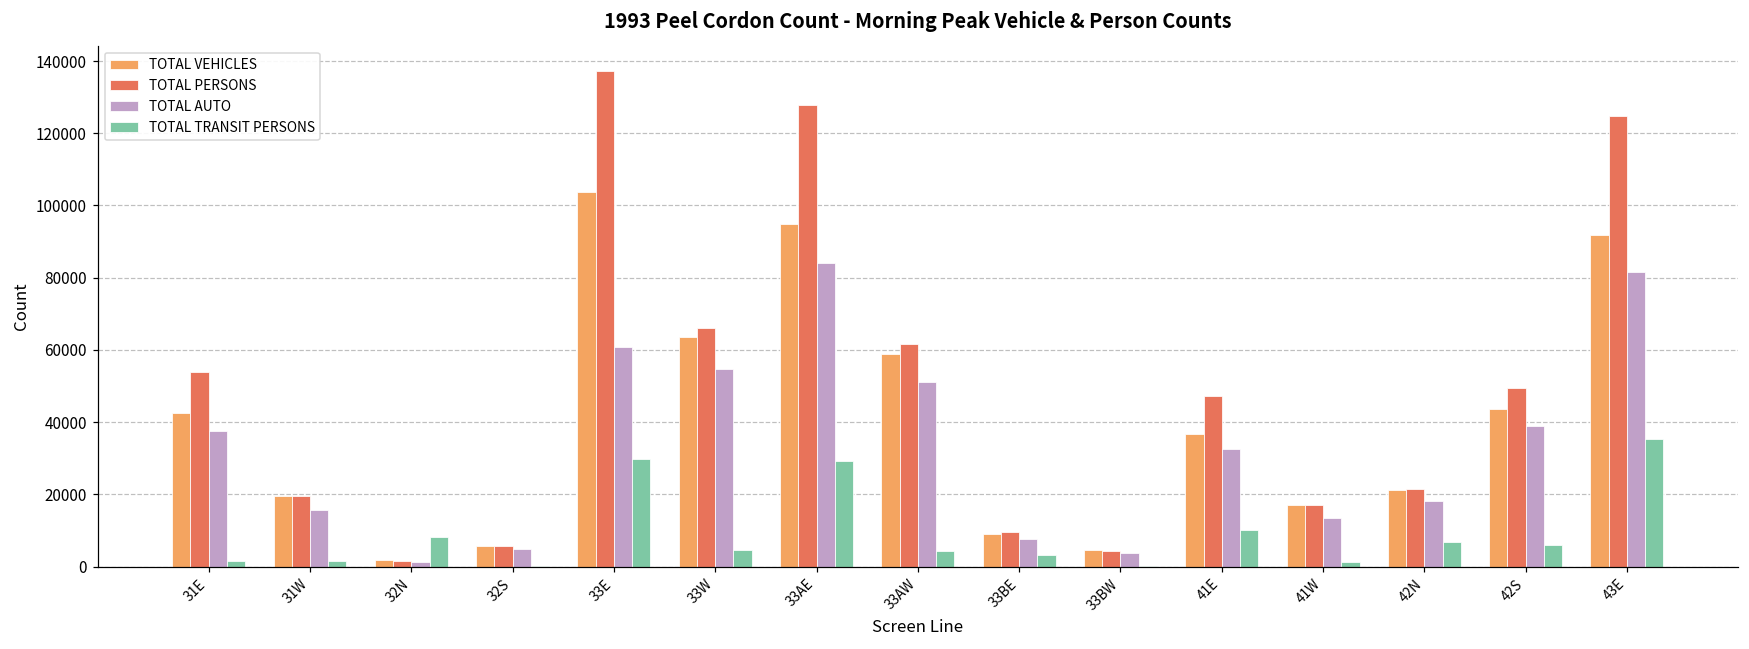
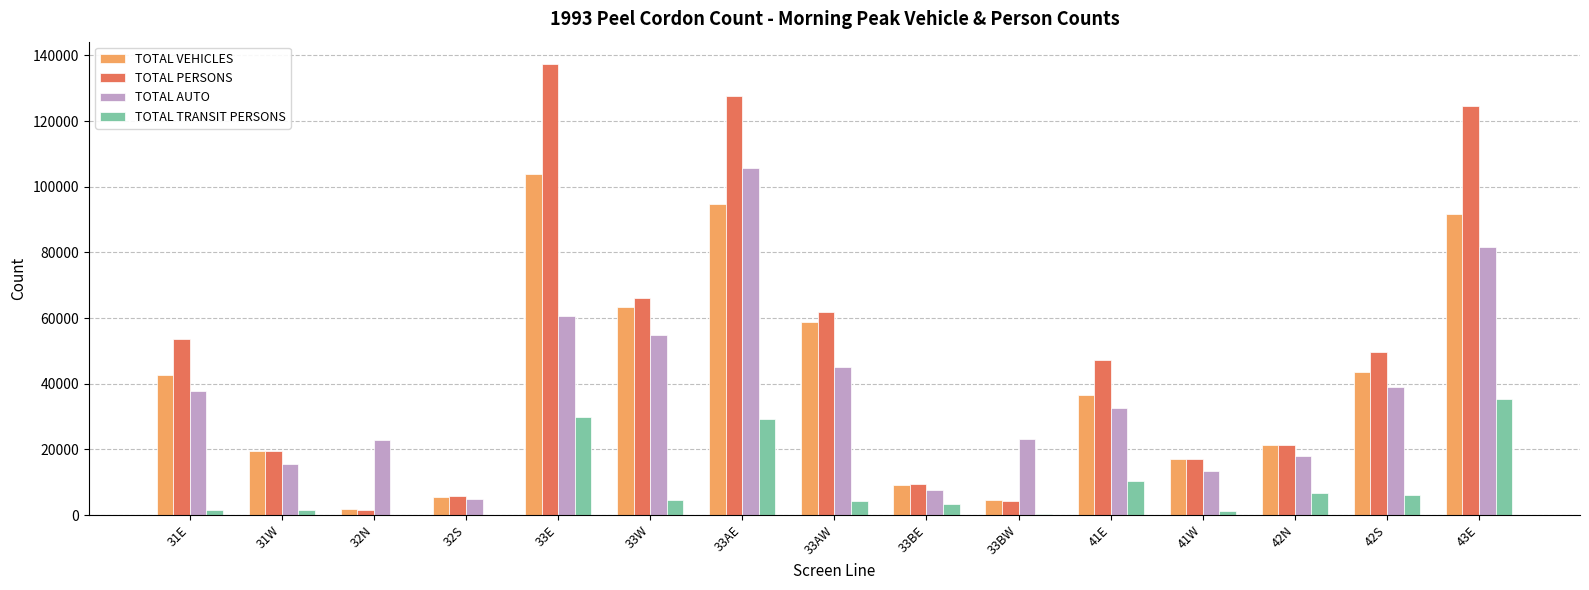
  {
    "TOTAL AUTO": {
      "31E": 38000,
      "31W": 16000,
-     "32N": 1000,
+     "32N": 23000,
      "32S": 5000,
      "33E": 61000,
      "33W": 55000,
-     "33AE": 84000,
-     "33AW": 51000,
+     "33AE": 106000,
+     "33AW": 45000,
      "33BE": 8000,
-     "33BW": 4000,
+     "33BW": 23000,
      "41E": 32000,
      "41W": 14000,
      "42N": 18000,
      "42S": 39000,
      "43E": 82000
    },
    "TOTAL TRANSIT PERSONS": {
      "31E": 2000,
      "31W": 1000,
-     "32N": 8000,
+     "32N": 0,
      "33E": 30000,
      "33W": 5000,
      "33AE": 29000,
      "33AW": 4000,
      "33BE": 3000,
      "41E": 10000,
      "41W": 1000,
      "42N": 7000,
      "42S": 6000,
      "43E": 35000
    }
  }
